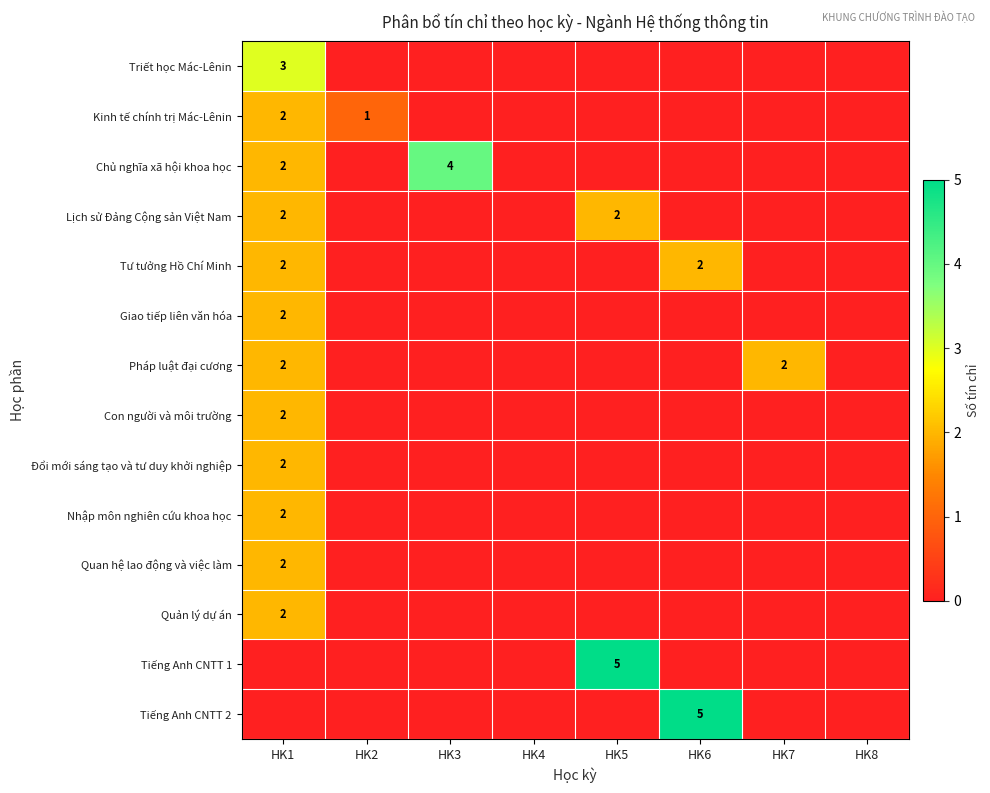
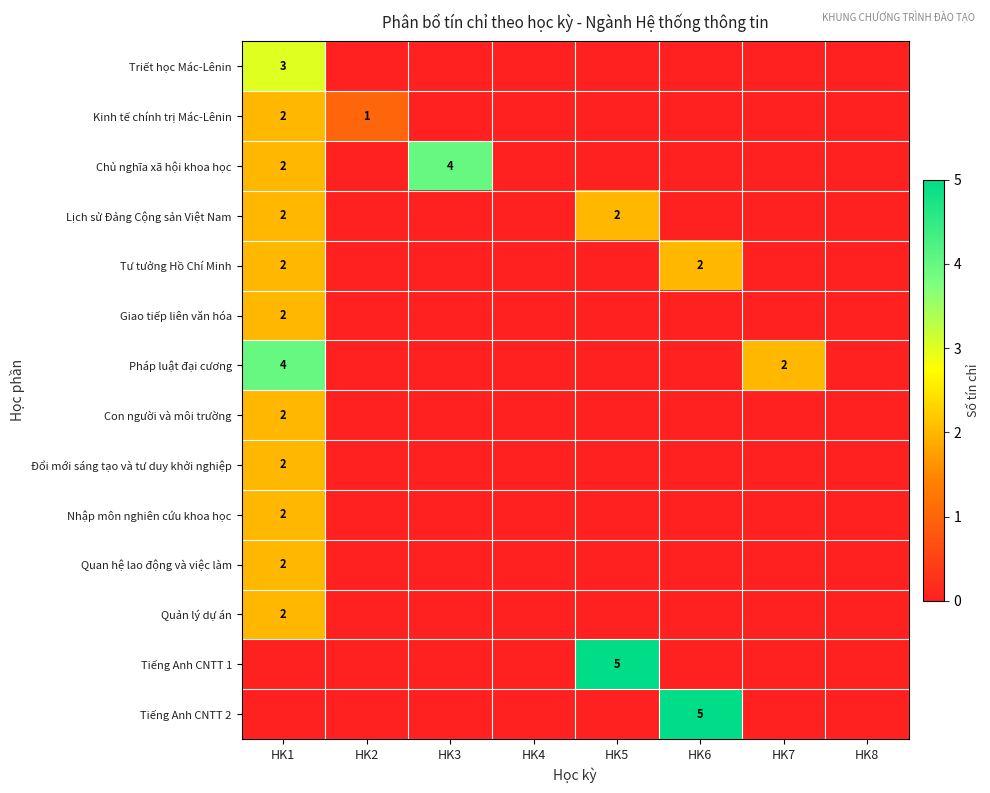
  {
    "Triết học Mác-Lênin": {
      "HK1": 3
    },
    "Kinh tế chính trị Mác-Lênin": {
      "HK1": 2,
      "HK2": 1
    },
    "Chủ nghĩa xã hội khoa học": {
      "HK1": 2,
      "HK3": 4
    },
    "Lịch sử Đảng Cộng sản Việt Nam": {
      "HK1": 2,
      "HK5": 2
    },
    "Tư tưởng Hồ Chí Minh": {
      "HK1": 2,
      "HK6": 2
    },
    "Giao tiếp liên văn hóa": {
      "HK1": 2
    },
    "Pháp luật đại cương": {
-     "HK1": 2,
+     "HK1": 4,
      "HK7": 2
    },
    "Con người và môi trường": {
      "HK1": 2
    },
    "Đổi mới sáng tạo và tư duy khởi nghiệp": {
      "HK1": 2
    },
    "Nhập môn nghiên cứu khoa học": {
      "HK1": 2
    },
    "Quan hệ lao động và việc làm": {
      "HK1": 2
    },
    "Quản lý dự án": {
      "HK1": 2
    },
    "Tiếng Anh CNTT 1": {
      "HK5": 5
    },
    "Tiếng Anh CNTT 2": {
      "HK6": 5
    }
  }
